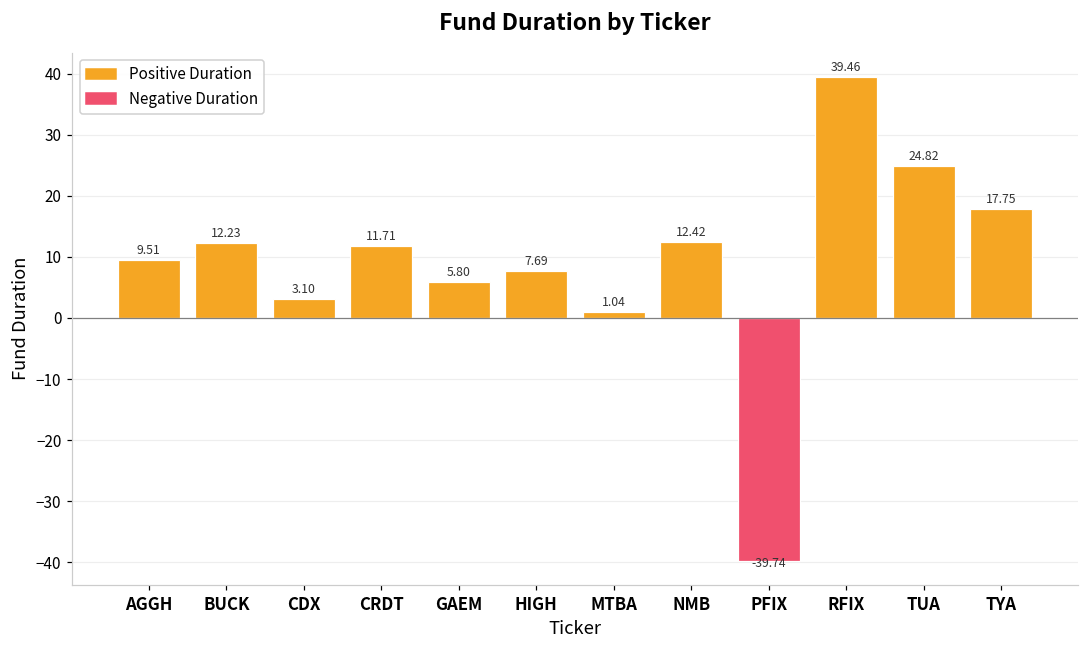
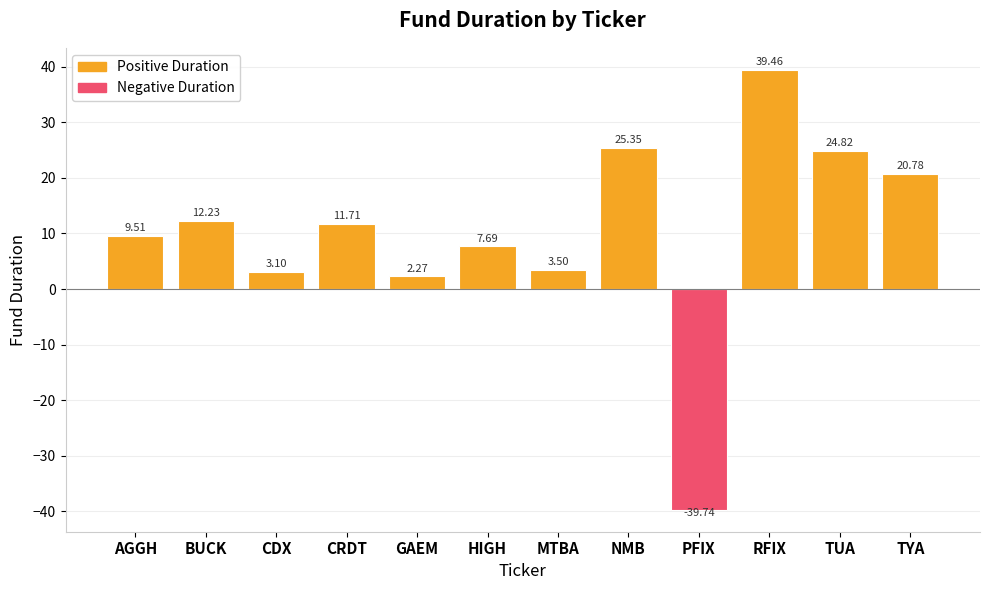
  {
    "AGGH": 9.51,
    "BUCK": 12.23,
    "CDX": 3.10,
    "CRDT": 11.71,
-   "GAEM": 5.80,
+   "GAEM": 2.27,
    "HIGH": 7.69,
-   "MTBA": 1.04,
-   "NMB": 12.42,
+   "MTBA": 3.50,
+   "NMB": 25.35,
    "PFIX": -39.74,
    "RFIX": 39.46,
    "TUA": 24.82,
-   "TYA": 17.75
+   "TYA": 20.78
  }
